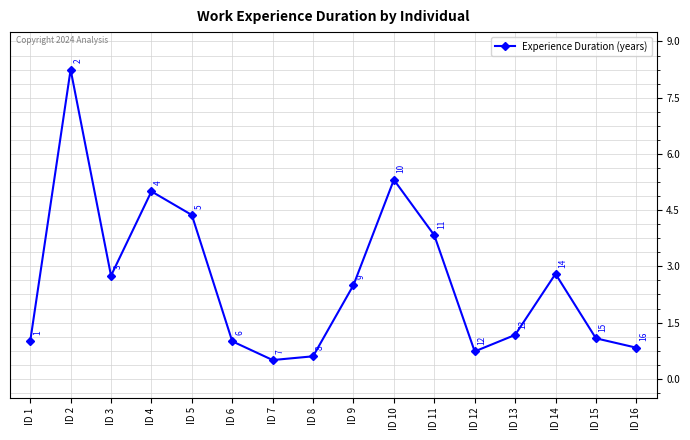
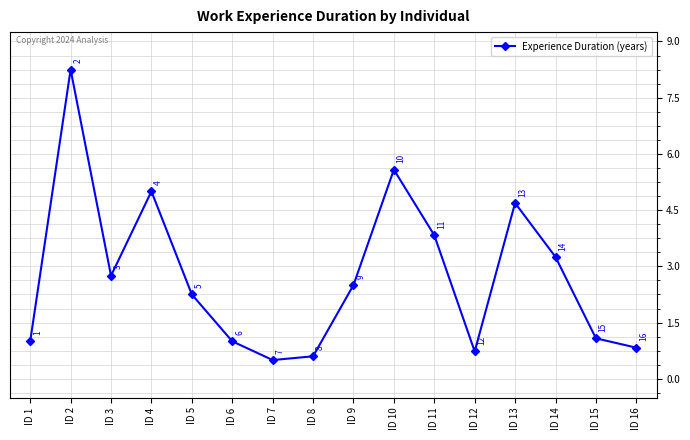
  {
-   "ID 5": 4.4,
-   "ID 10": 5.3,
-   "ID 13": 1.2,
-   "ID 14": 2.8
+   "ID 5": 2.3,
+   "ID 10": 5.6,
+   "ID 13": 4.7,
+   "ID 14": 3.3
  }
